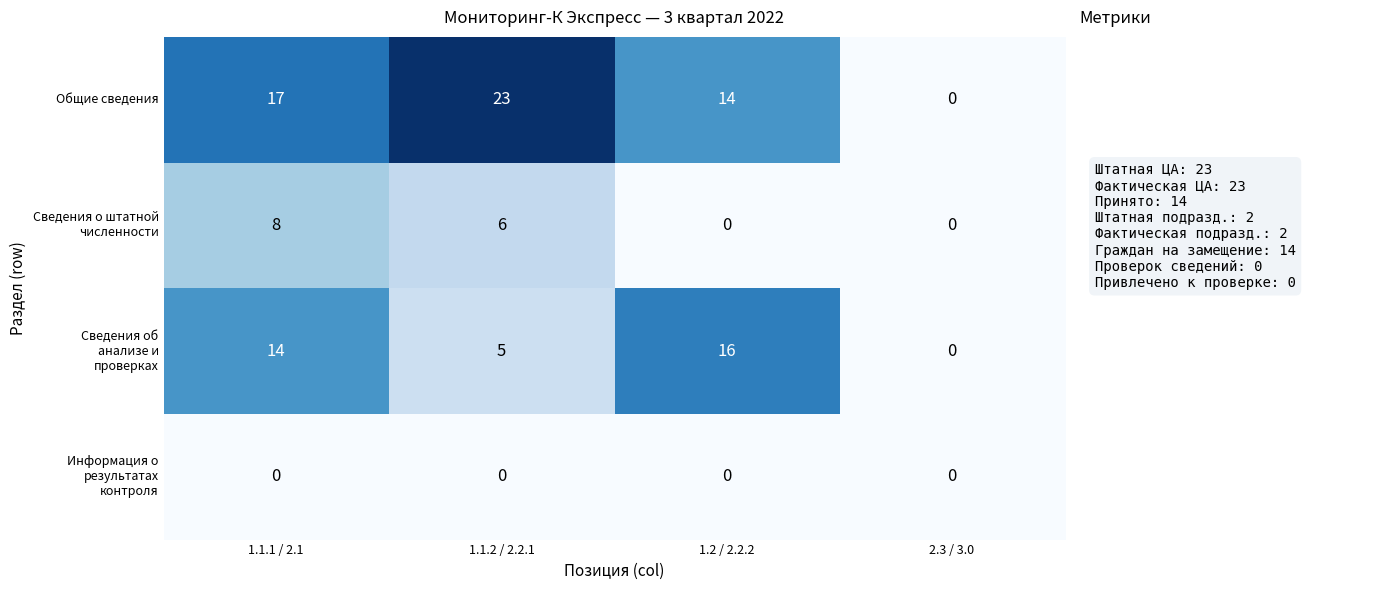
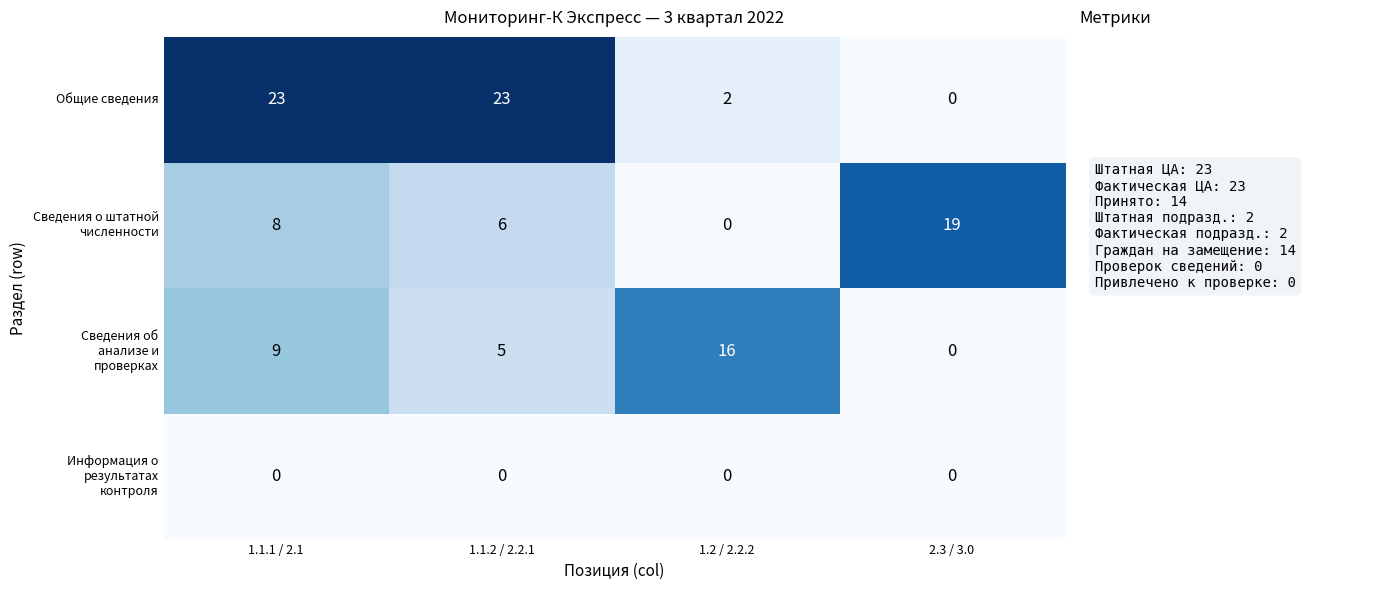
  {
    "Общие сведения": {
-     "1.1.1 / 2.1": 17,
+     "1.1.1 / 2.1": 23,
      "1.1.2 / 2.2.1": 23,
-     "1.2 / 2.2.2": 14,
+     "1.2 / 2.2.2": 2,
      "2.3 / 3.0": 0
    },
    "Сведения о штатной численности": {
      "1.1.1 / 2.1": 8,
      "1.1.2 / 2.2.1": 6,
      "1.2 / 2.2.2": 0,
-     "2.3 / 3.0": 0
+     "2.3 / 3.0": 19
    },
    "Сведения об анализе и проверках": {
-     "1.1.1 / 2.1": 14,
+     "1.1.1 / 2.1": 9,
      "1.1.2 / 2.2.1": 5,
      "1.2 / 2.2.2": 16,
      "2.3 / 3.0": 0
    },
    "Информация о результатах контроля": {
      "1.1.1 / 2.1": 0,
      "1.1.2 / 2.2.1": 0,
      "1.2 / 2.2.2": 0,
      "2.3 / 3.0": 0
    }
  }
